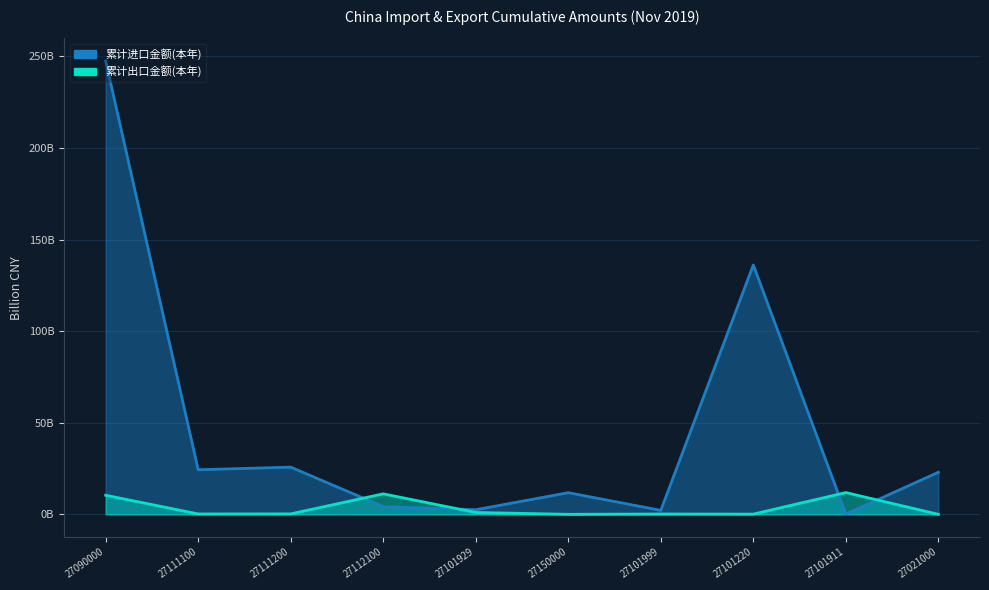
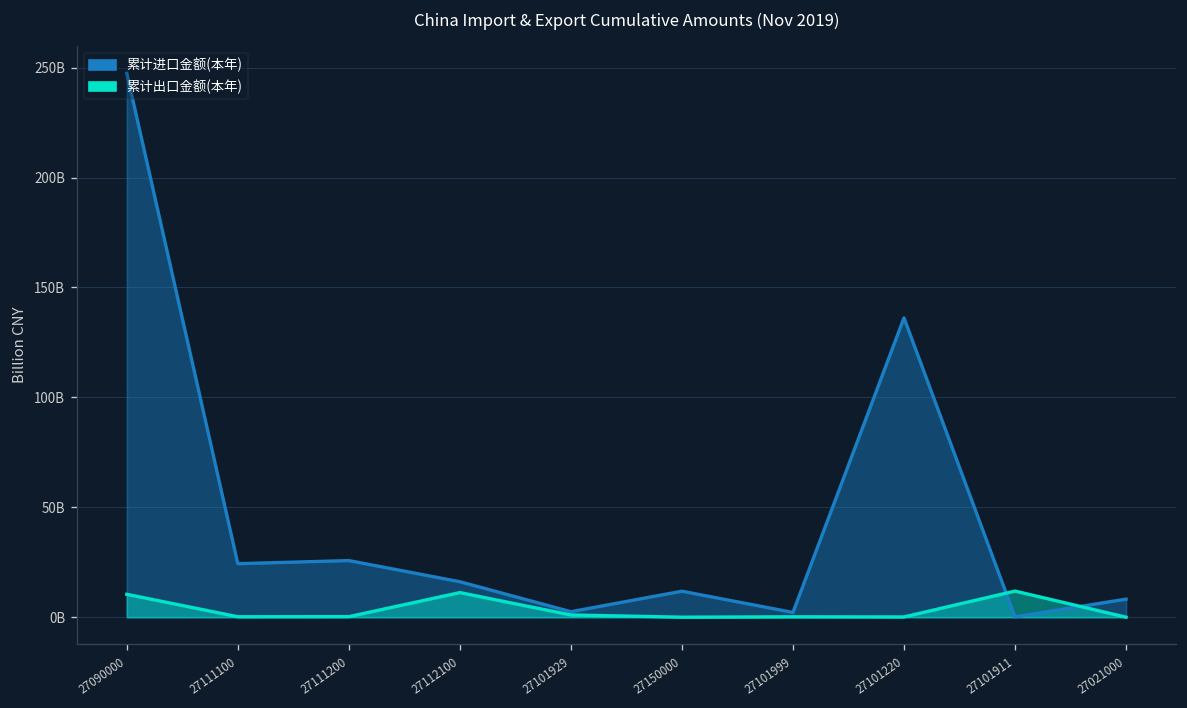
  {
    "累计进口金额(本年)": {
      "27111100": 24000000000,
      "27111200": 26000000000,
-     "27112100": 4000000000,
+     "27112100": 16000000000,
      "27101929": 3000000000,
      "27150000": 12000000000,
      "27101999": 2000000000,
      "27101220": 136000000000,
      "27101911": 0,
-     "27021000": 23000000000
+     "27021000": 8000000000
    },
    "累计出口金额(本年)": {
      "27090000": 10000000000,
      "27111100": 0,
      "27111200": 0,
      "27112100": 11000000000,
      "27101929": 1000000000,
      "27150000": 0,
      "27101999": 0,
      "27101220": 0,
      "27101911": 12000000000,
      "27021000": 0
    }
  }
